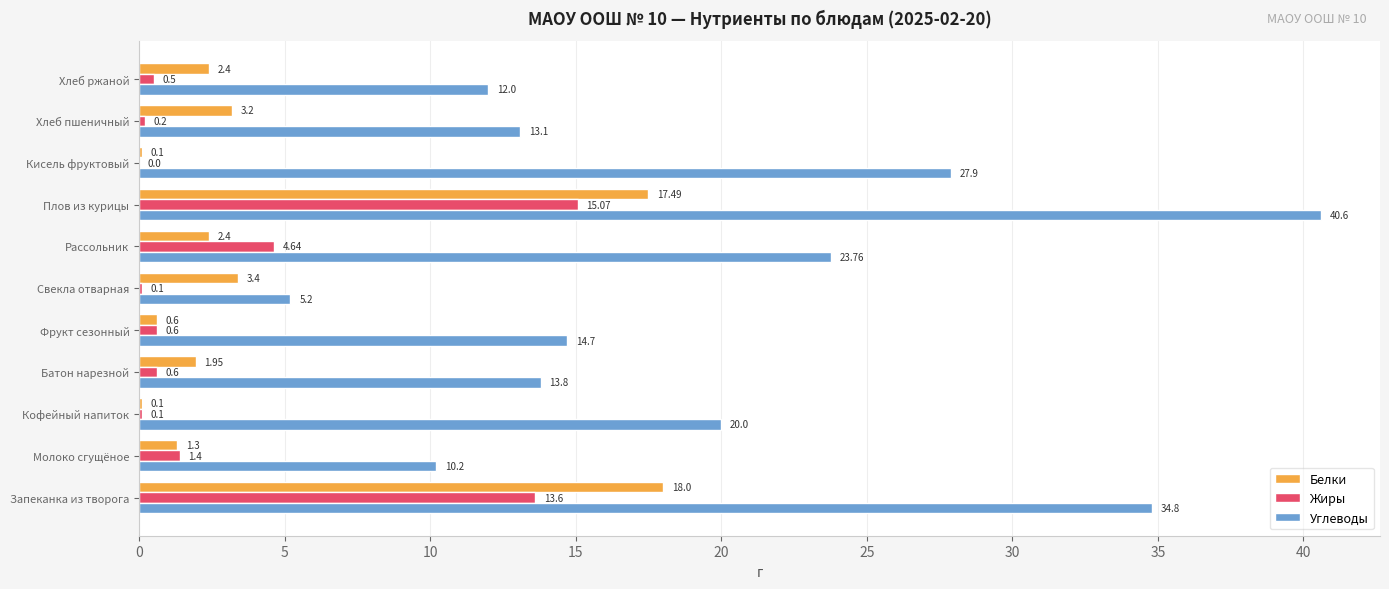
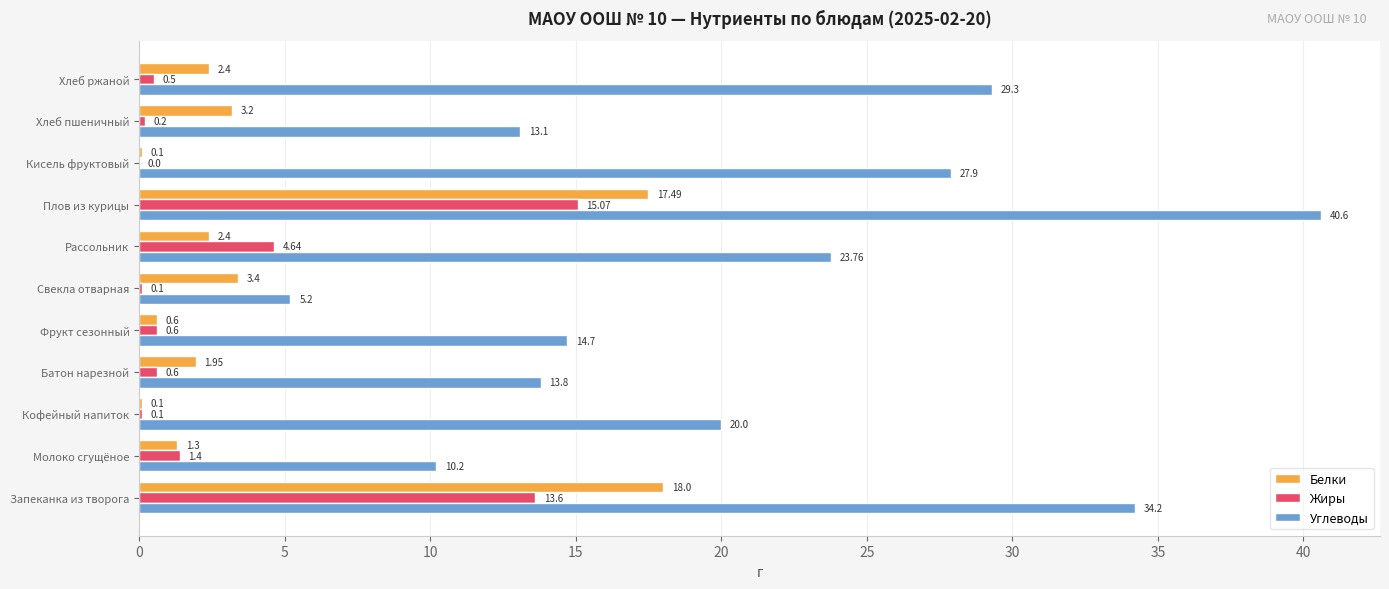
  {
    "Белки": {
      "Хлеб ржаной": 2.4,
      "Хлеб пшеничный": 3.2,
      "Кисель фруктовый": 0.1,
      "Плов из курицы": 17.49,
      "Рассольник": 2.4,
      "Свекла отварная": 3.4,
      "Фрукт сезонный": 0.6,
      "Батон нарезной": 1.95,
      "Кофейный напиток": 0.1,
      "Молоко сгущёное": 1.3,
      "Запеканка из творога": 18.0
    },
    "Жиры": {
      "Хлеб ржаной": 0.5,
      "Хлеб пшеничный": 0.2,
      "Кисель фруктовый": 0.0,
      "Плов из курицы": 15.07,
      "Рассольник": 4.64,
      "Свекла отварная": 0.1,
      "Фрукт сезонный": 0.6,
      "Батон нарезной": 0.6,
      "Кофейный напиток": 0.1,
      "Молоко сгущёное": 1.4,
      "Запеканка из творога": 13.6
    },
    "Углеводы": {
-     "Хлеб ржаной": 12.0,
+     "Хлеб ржаной": 29.3,
      "Хлеб пшеничный": 13.1,
      "Кисель фруктовый": 27.9,
      "Плов из курицы": 40.6,
      "Рассольник": 23.76,
      "Свекла отварная": 5.2,
      "Фрукт сезонный": 14.7,
      "Батон нарезной": 13.8,
      "Кофейный напиток": 20.0,
      "Молоко сгущёное": 10.2,
-     "Запеканка из творога": 34.8
+     "Запеканка из творога": 34.2
    }
  }
